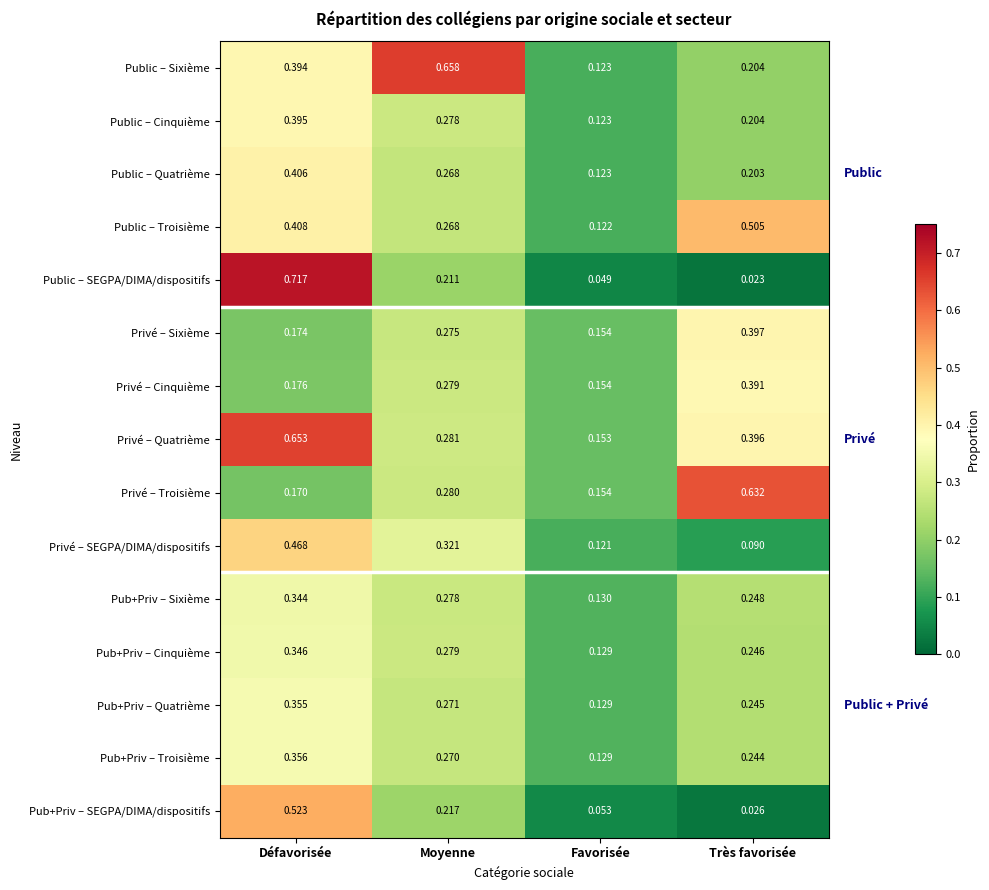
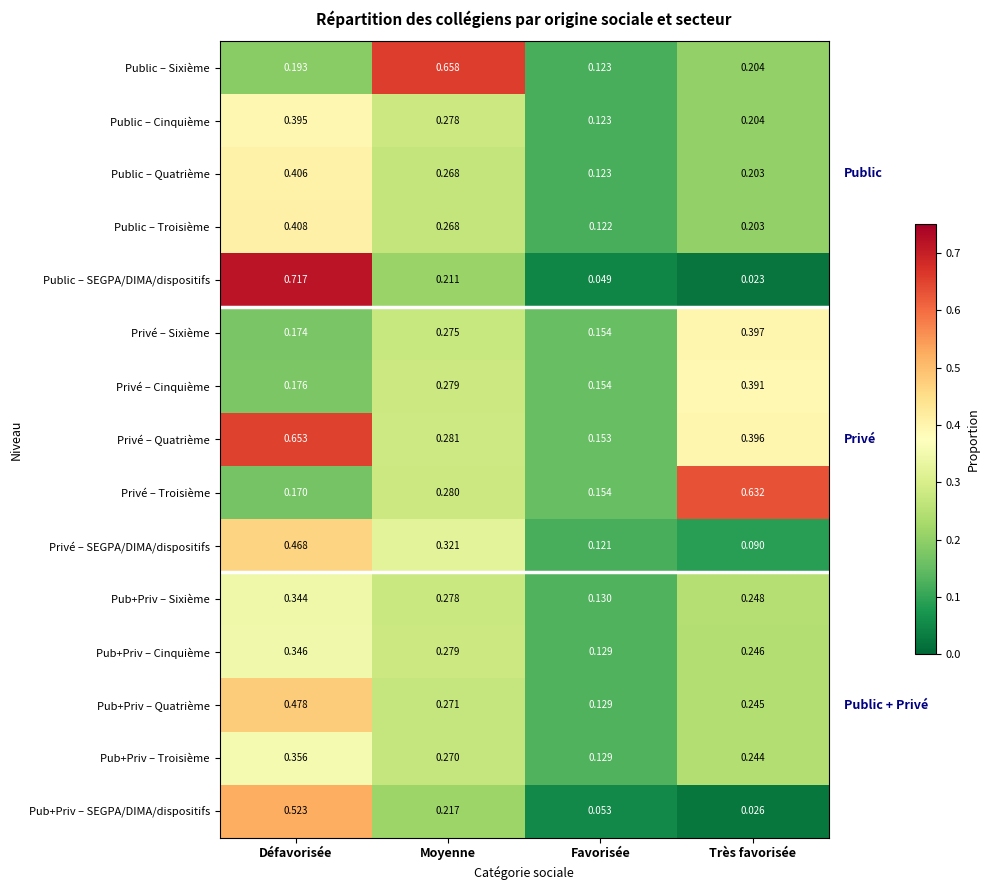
  {
    "Public – Sixième": {
-     "Défavorisée": 0.394,
+     "Défavorisée": 0.193,
      "Moyenne": 0.658,
      "Favorisée": 0.123,
      "Très favorisée": 0.204
    },
    "Public – Cinquième": {
      "Défavorisée": 0.395,
      "Moyenne": 0.278,
      "Favorisée": 0.123,
      "Très favorisée": 0.204
    },
    "Public – Quatrième": {
      "Défavorisée": 0.406,
      "Moyenne": 0.268,
      "Favorisée": 0.123,
      "Très favorisée": 0.203
    },
    "Public – Troisième": {
      "Défavorisée": 0.408,
      "Moyenne": 0.268,
      "Favorisée": 0.122,
-     "Très favorisée": 0.505
+     "Très favorisée": 0.203
    },
    "Public – SEGPA/DIMA/dispositifs": {
      "Défavorisée": 0.717,
      "Moyenne": 0.211,
      "Favorisée": 0.049,
      "Très favorisée": 0.023
    },
    "Privé – Sixième": {
      "Défavorisée": 0.174,
      "Moyenne": 0.275,
      "Favorisée": 0.154,
      "Très favorisée": 0.397
    },
    "Privé – Cinquième": {
      "Défavorisée": 0.176,
      "Moyenne": 0.279,
      "Favorisée": 0.154,
      "Très favorisée": 0.391
    },
    "Privé – Quatrième": {
      "Défavorisée": 0.653,
      "Moyenne": 0.281,
      "Favorisée": 0.153,
      "Très favorisée": 0.396
    },
    "Privé – Troisième": {
      "Défavorisée": 0.170,
      "Moyenne": 0.280,
      "Favorisée": 0.154,
      "Très favorisée": 0.632
    },
    "Privé – SEGPA/DIMA/dispositifs": {
      "Défavorisée": 0.468,
      "Moyenne": 0.321,
      "Favorisée": 0.121,
      "Très favorisée": 0.090
    },
    "Pub+Priv – Sixième": {
      "Défavorisée": 0.344,
      "Moyenne": 0.278,
      "Favorisée": 0.130,
      "Très favorisée": 0.248
    },
    "Pub+Priv – Cinquième": {
      "Défavorisée": 0.346,
      "Moyenne": 0.279,
      "Favorisée": 0.129,
      "Très favorisée": 0.246
    },
    "Pub+Priv – Quatrième": {
-     "Défavorisée": 0.355,
+     "Défavorisée": 0.478,
      "Moyenne": 0.271,
      "Favorisée": 0.129,
      "Très favorisée": 0.245
    },
    "Pub+Priv – Troisième": {
      "Défavorisée": 0.356,
      "Moyenne": 0.270,
      "Favorisée": 0.129,
      "Très favorisée": 0.244
    },
    "Pub+Priv – SEGPA/DIMA/dispositifs": {
      "Défavorisée": 0.523,
      "Moyenne": 0.217,
      "Favorisée": 0.053,
      "Très favorisée": 0.026
    }
  }
